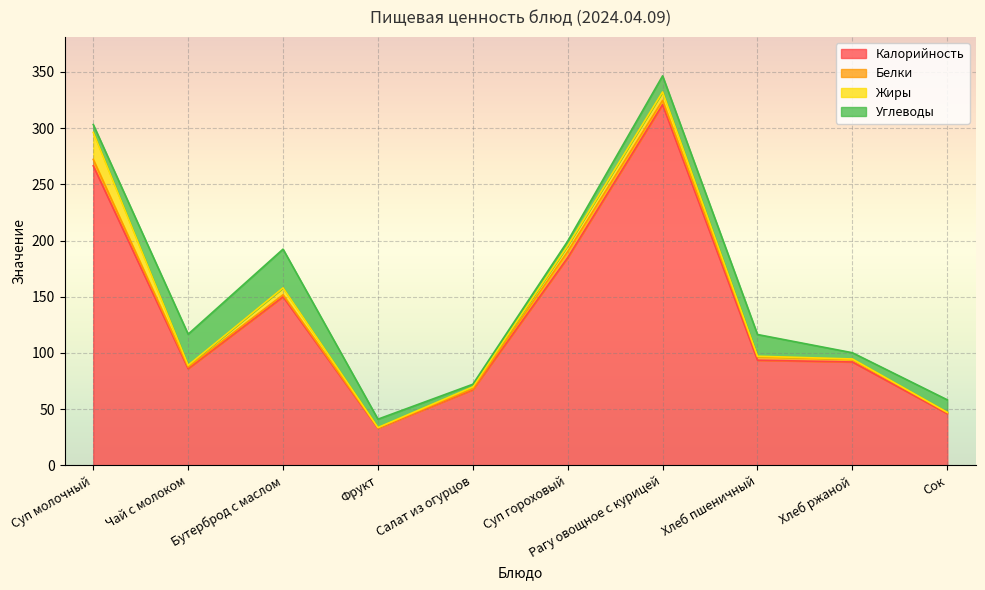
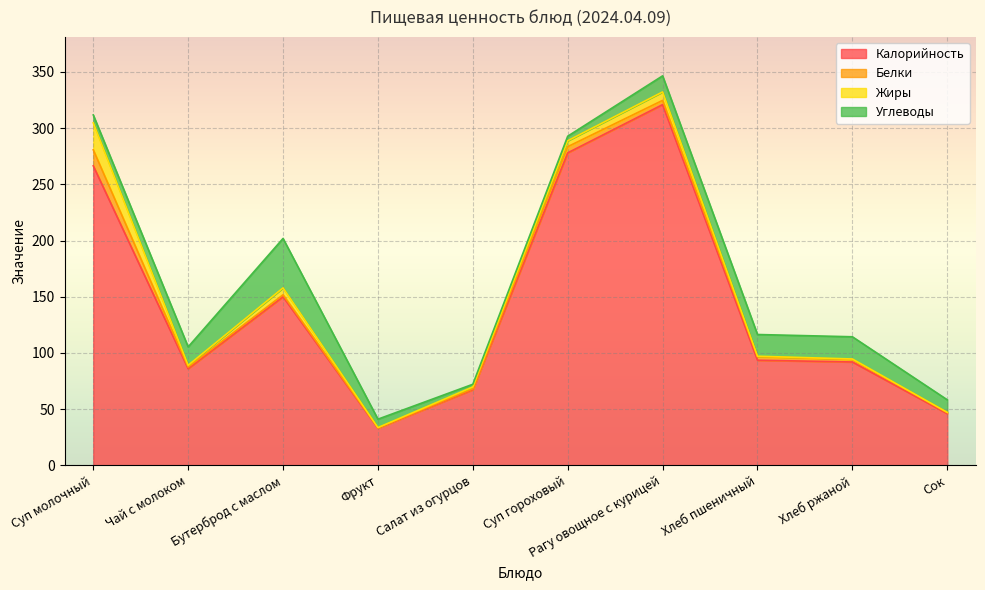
  {
    "Калорийность": {
      "Суп молочный": 267,
-     "Суп гороховый": 185,
+     "Суп гороховый": 278,
      "Рагу овощное с курицей": 321,
      "Хлеб пшеничный": 94
    },
    "Белки": {
-     "Суп молочный": 6,
+     "Суп молочный": 14,
      "Суп гороховый": 5,
      "Рагу овощное с курицей": 4
    },
    "Жиры": {
      "Суп молочный": 24,
      "Бутерброд с маслом": 6,
      "Суп гороховый": 5,
      "Рагу овощное с курицей": 8
    },
    "Углеводы": {
      "Суп молочный": 7,
-     "Чай с молоком": 28,
-     "Бутерброд с маслом": 35,
+     "Чай с молоком": 16,
+     "Бутерброд с маслом": 44,
      "Фрукт": 8,
      "Салат из огурцов": 2,
      "Суп гороховый": 4,
      "Рагу овощное с курицей": 14,
      "Хлеб пшеничный": 19,
-     "Хлеб ржаной": 6,
+     "Хлеб ржаной": 20,
      "Сок": 11
    }
  }
